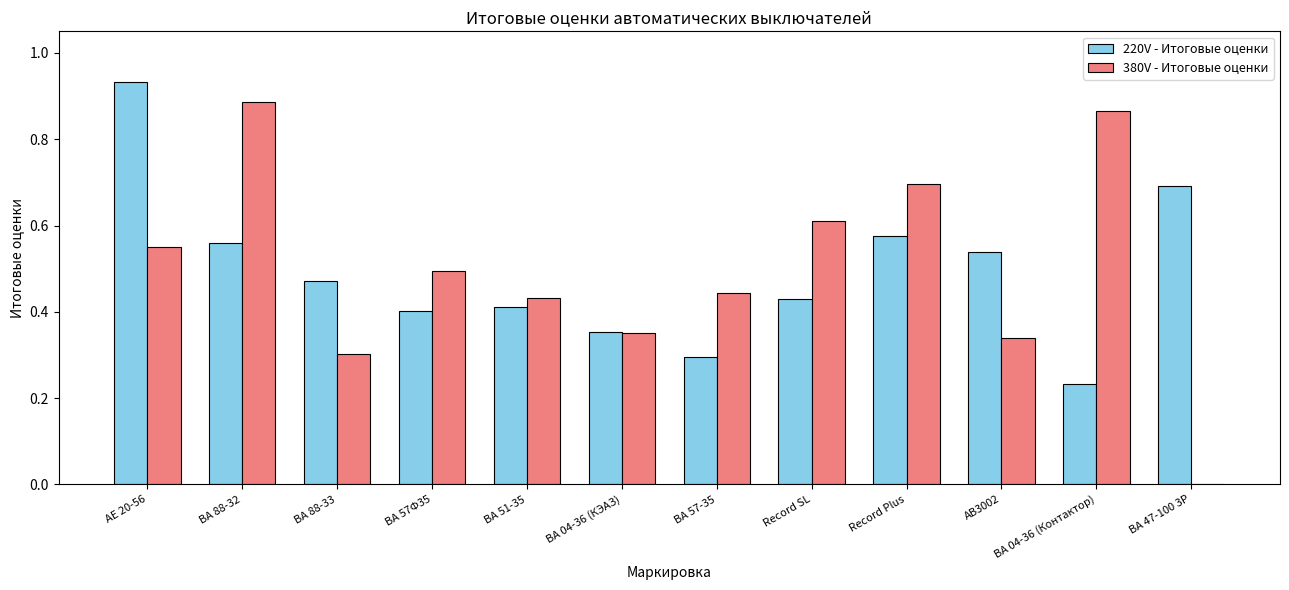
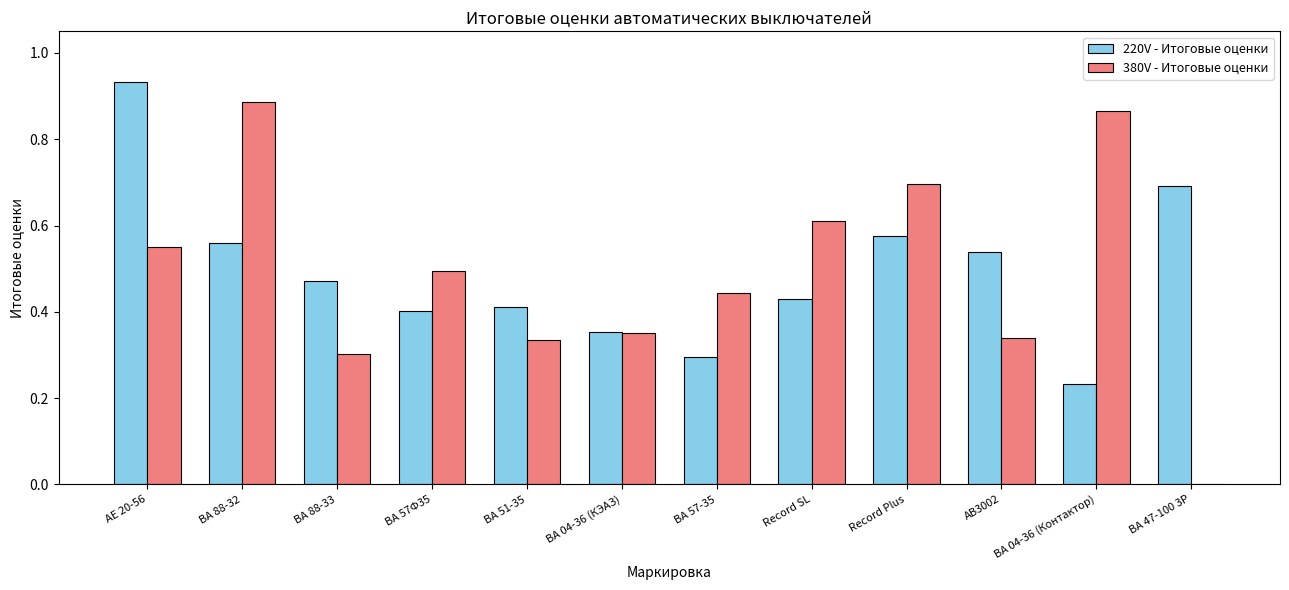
  {
    "220V - Итоговые оценки": {
      "AE 20-56": 0.93,
      "ВА 88-32": 0.56,
      "ВА 88-33": 0.47,
      "ВА 57Ф35": 0.40,
      "ВА 51-35": 0.41,
      "ВА 04-36 (КЭАЗ)": 0.35,
      "ВА 57-35": 0.30,
      "Record SL": 0.43,
      "Record Plus": 0.58,
      "АВ3002": 0.54,
      "ВА 04-36 (Контактор)": 0.23,
      "ВА 47-100 3Р": 0.69
    },
    "380V - Итоговые оценки": {
      "AE 20-56": 0.55,
      "ВА 88-32": 0.89,
      "ВА 88-33": 0.30,
      "ВА 57Ф35": 0.50,
-     "ВА 51-35": 0.43,
+     "ВА 51-35": 0.34,
      "ВА 04-36 (КЭАЗ)": 0.35,
      "ВА 57-35": 0.44,
      "Record SL": 0.61,
      "Record Plus": 0.70,
      "АВ3002": 0.34,
      "ВА 04-36 (Контактор)": 0.87,
      "ВА 47-100 3Р": 0.00
    }
  }
